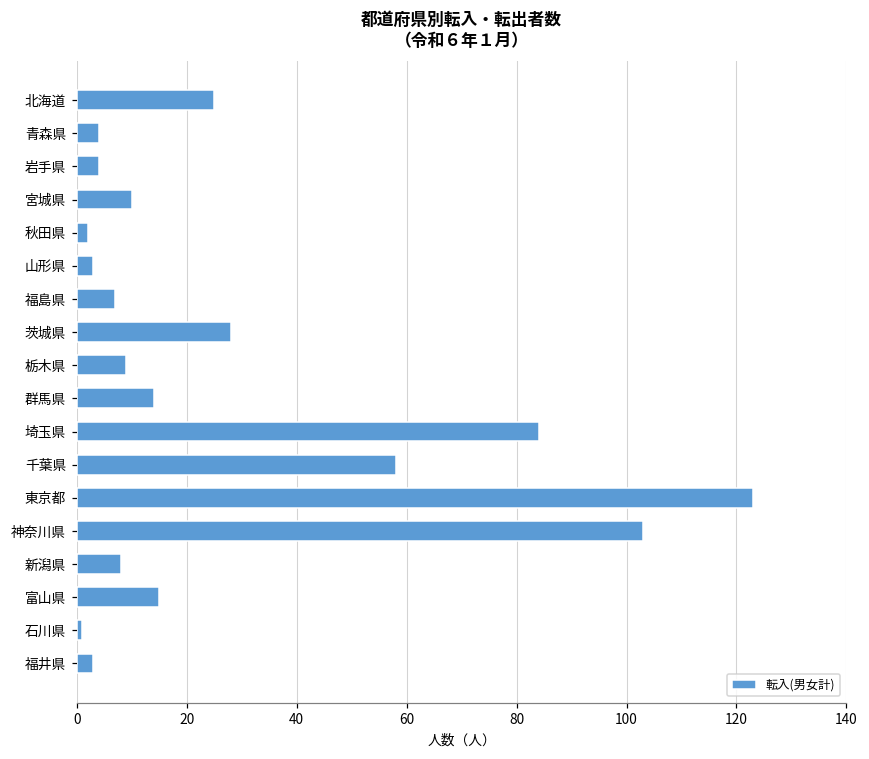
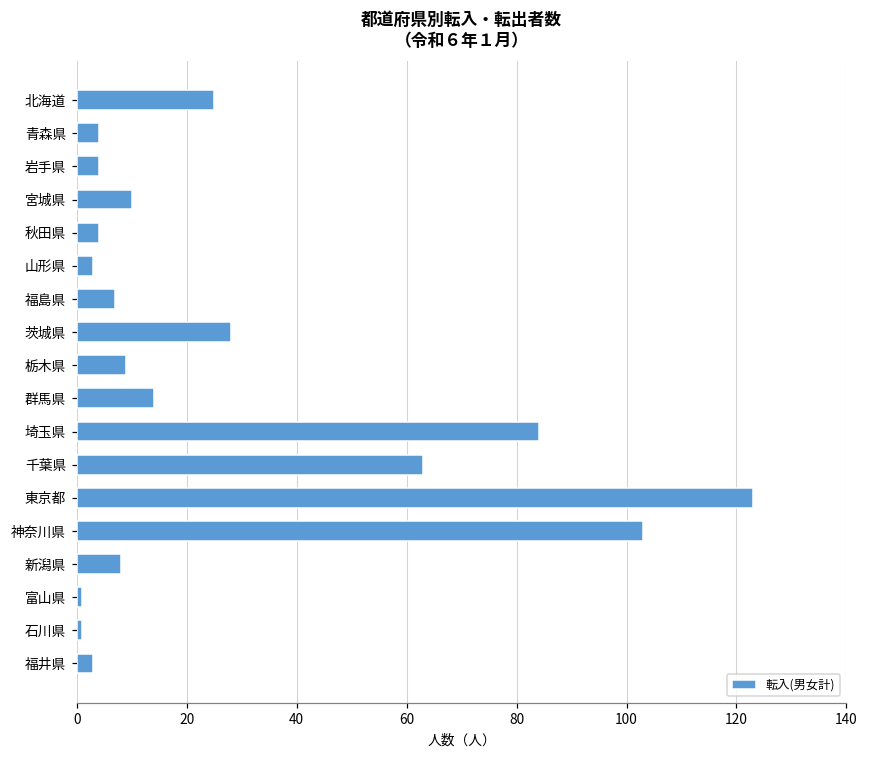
  {
    "北海道": 25,
    "青森県": 4,
    "岩手県": 4,
    "宮城県": 10,
-   "秋田県": 2,
+   "秋田県": 4,
    "山形県": 3,
    "福島県": 7,
    "茨城県": 28,
    "栃木県": 9,
    "群馬県": 14,
    "埼玉県": 84,
-   "千葉県": 58,
+   "千葉県": 63,
    "東京都": 123,
    "神奈川県": 103,
    "新潟県": 8,
-   "富山県": 15,
+   "富山県": 1,
    "石川県": 1,
    "福井県": 3
  }
